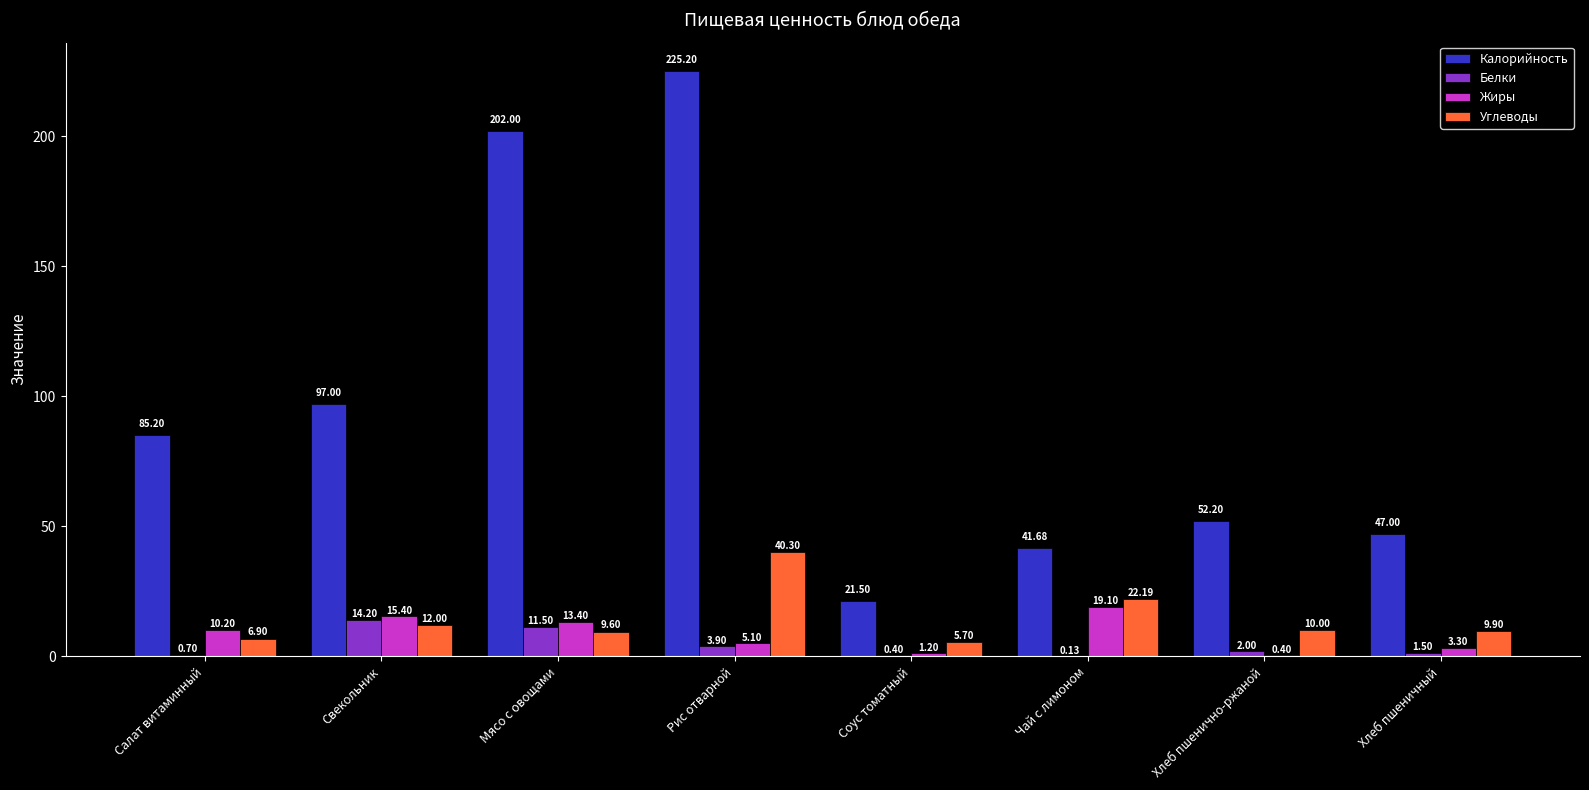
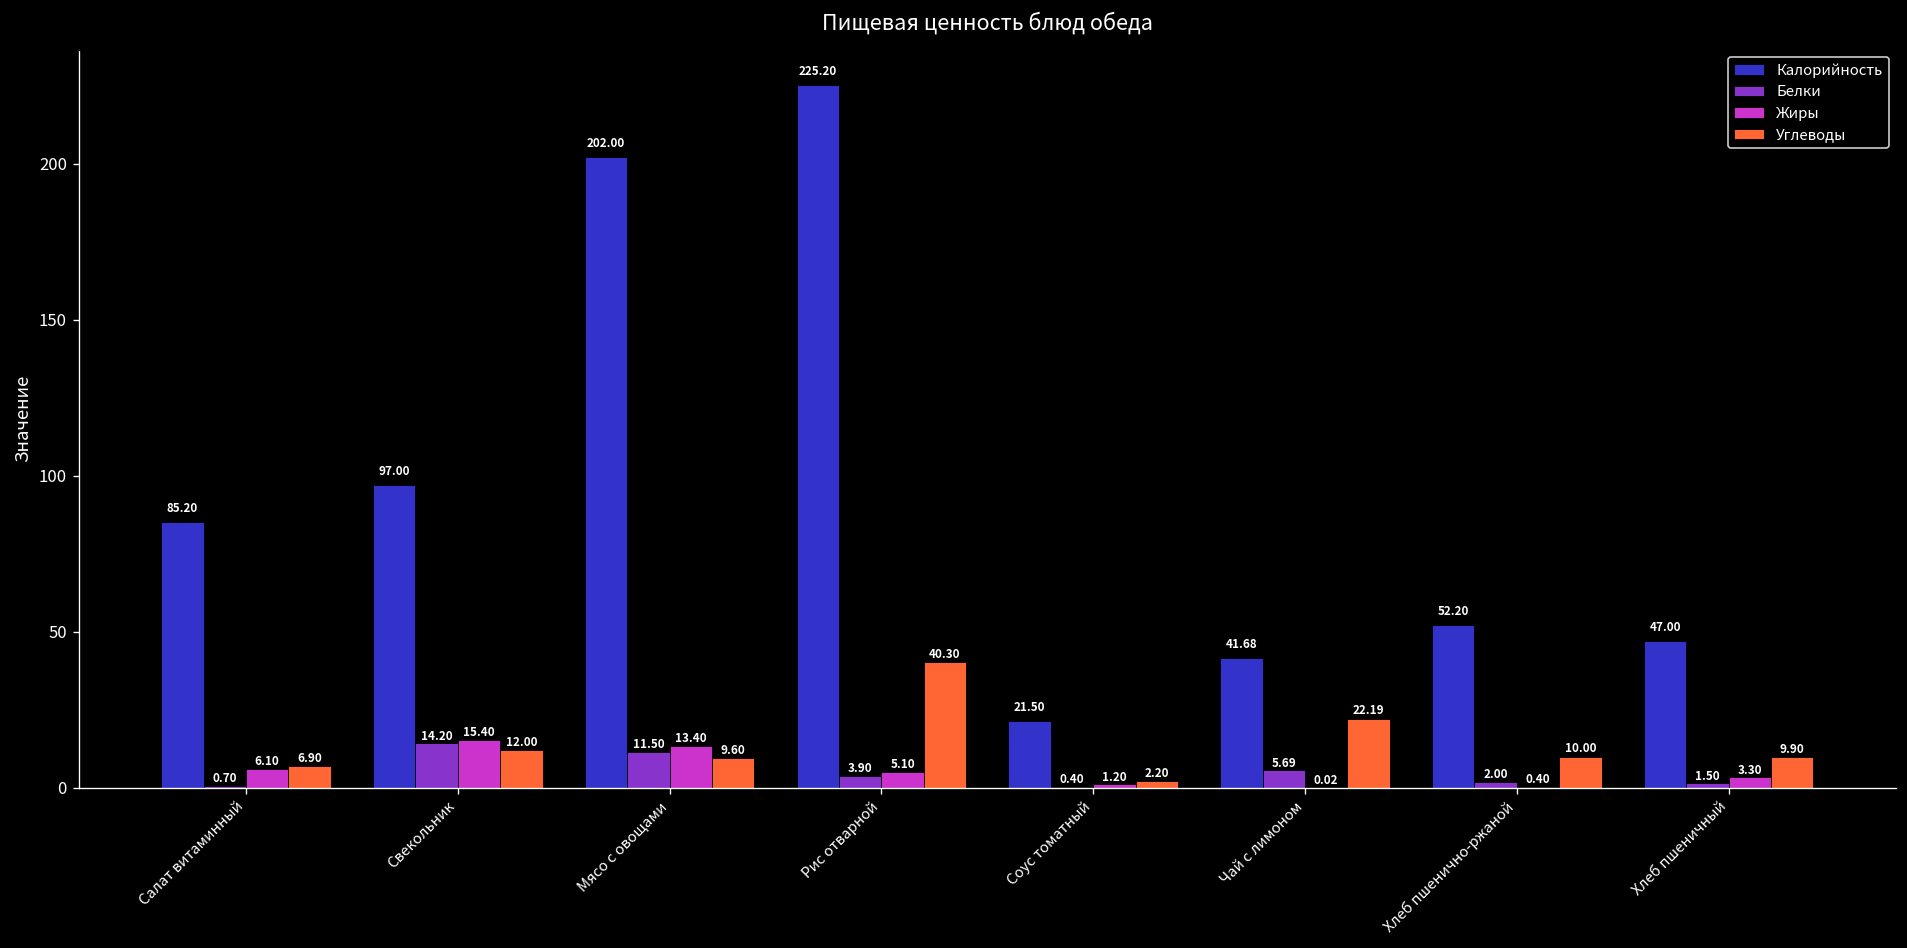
  {
    "Калорийность": {
      "Салат витаминный": 85.20,
      "Свекольник": 97.00,
      "Мясо с овощами": 202.00,
      "Рис отварной": 225.20,
      "Соус томатный": 21.50,
      "Чай с лимоном": 41.68,
      "Хлеб пшенично-ржаной": 52.20,
      "Хлеб пшеничный": 47.00
    },
    "Белки": {
      "Салат витаминный": 0.70,
      "Свекольник": 14.20,
      "Мясо с овощами": 11.50,
      "Рис отварной": 3.90,
      "Соус томатный": 0.40,
-     "Чай с лимоном": 0.13,
+     "Чай с лимоном": 5.69,
      "Хлеб пшенично-ржаной": 2.00,
      "Хлеб пшеничный": 1.50
    },
    "Жиры": {
-     "Салат витаминный": 10.20,
+     "Салат витаминный": 6.10,
      "Свекольник": 15.40,
      "Мясо с овощами": 13.40,
      "Рис отварной": 5.10,
      "Соус томатный": 1.20,
-     "Чай с лимоном": 19.10,
+     "Чай с лимоном": 0.02,
      "Хлеб пшенично-ржаной": 0.40,
      "Хлеб пшеничный": 3.30
    },
    "Углеводы": {
      "Салат витаминный": 6.90,
      "Свекольник": 12.00,
      "Мясо с овощами": 9.60,
      "Рис отварной": 40.30,
-     "Соус томатный": 5.70,
+     "Соус томатный": 2.20,
      "Чай с лимоном": 22.19,
      "Хлеб пшенично-ржаной": 10.00,
      "Хлеб пшеничный": 9.90
    }
  }
